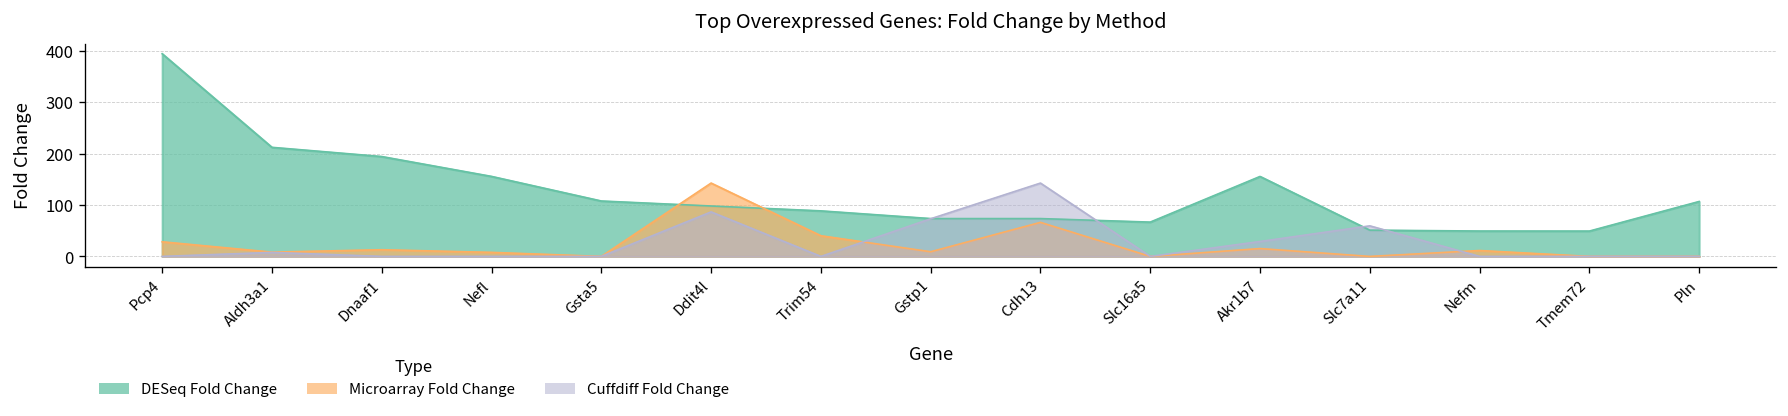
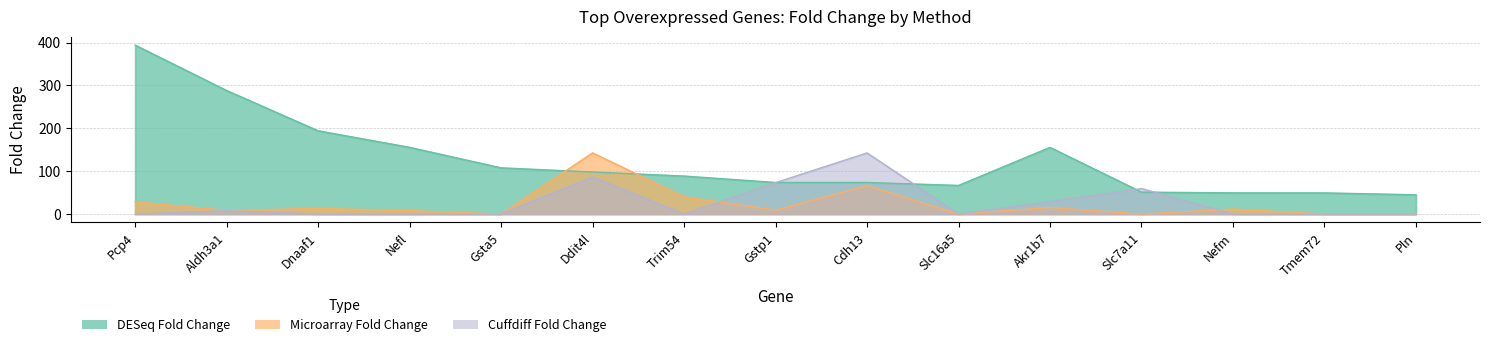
  {
    "DESeq Fold Change": {
      "Pcp4": 390,
-     "Aldh3a1": 210,
+     "Aldh3a1": 290,
      "Dnaaf1": 190,
      "Nefl": 160,
      "Gsta5": 110,
      "Ddit4l": 100,
      "Trim54": 90,
      "Cdh13": 70,
      "Slc16a5": 70,
      "Akr1b7": 160,
      "Slc7a11": 50,
      "Nefm": 50,
      "Tmem72": 50,
-     "Pln": 110
+     "Pln": 40
    },
    "Microarray Fold Change": {
      "Pcp4": 30,
      "Dnaaf1": 10,
      "Nefl": 10,
      "Ddit4l": 140,
      "Trim54": 40,
      "Gstp1": 10,
      "Cdh13": 70,
      "Akr1b7": 20,
      "Slc7a11": 0,
      "Nefm": 10
    },
    "Cuffdiff Fold Change": {
      "Pcp4": 0,
      "Dnaaf1": 0,
      "Nefl": 0,
      "Ddit4l": 90,
      "Trim54": 0,
      "Cdh13": 140,
      "Akr1b7": 30,
      "Slc7a11": 60,
      "Nefm": 0
    }
  }
